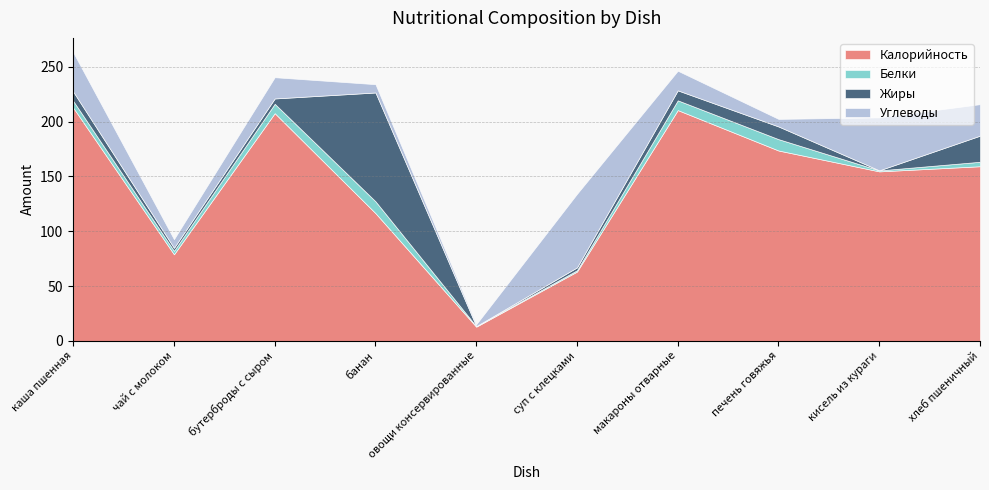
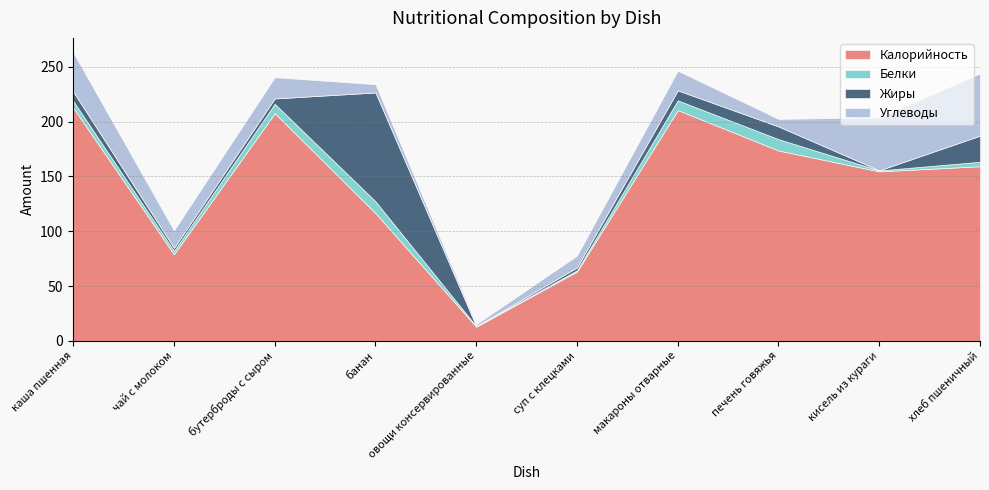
  {
    "Калорийность": {
      "каша пшенная": 213,
      "чай с молоком": 79,
      "бутерброды с сыром": 208,
      "банан": 117,
      "макароны отварные": 211,
      "печень говяжья": 174,
      "хлеб пшеничный": 159
    },
    "Белки": {
      "каша пшенная": 6,
      "чай с молоком": 3,
      "бутерброды с сыром": 9,
      "банан": 11,
      "макароны отварные": 9,
      "печень говяжья": 10,
      "хлеб пшеничный": 4
    },
    "Жиры": {
      "каша пшенная": 8,
      "чай с молоком": 3,
      "бутерброды с сыром": 5,
      "банан": 99,
      "суп с клецками": 3,
      "макароны отварные": 9,
      "печень говяжья": 12,
      "хлеб пшеничный": 24
    },
    "Углеводы": {
      "каша пшенная": 36,
-     "чай с молоком": 8,
+     "чай с молоком": 16,
      "бутерброды с сыром": 19,
      "банан": 8,
-     "суп с клецками": 67,
+     "суп с клецками": 11,
      "макароны отварные": 18,
      "печень говяжья": 7,
-     "хлеб пшеничный": 29
+     "хлеб пшеничный": 57
    }
  }
